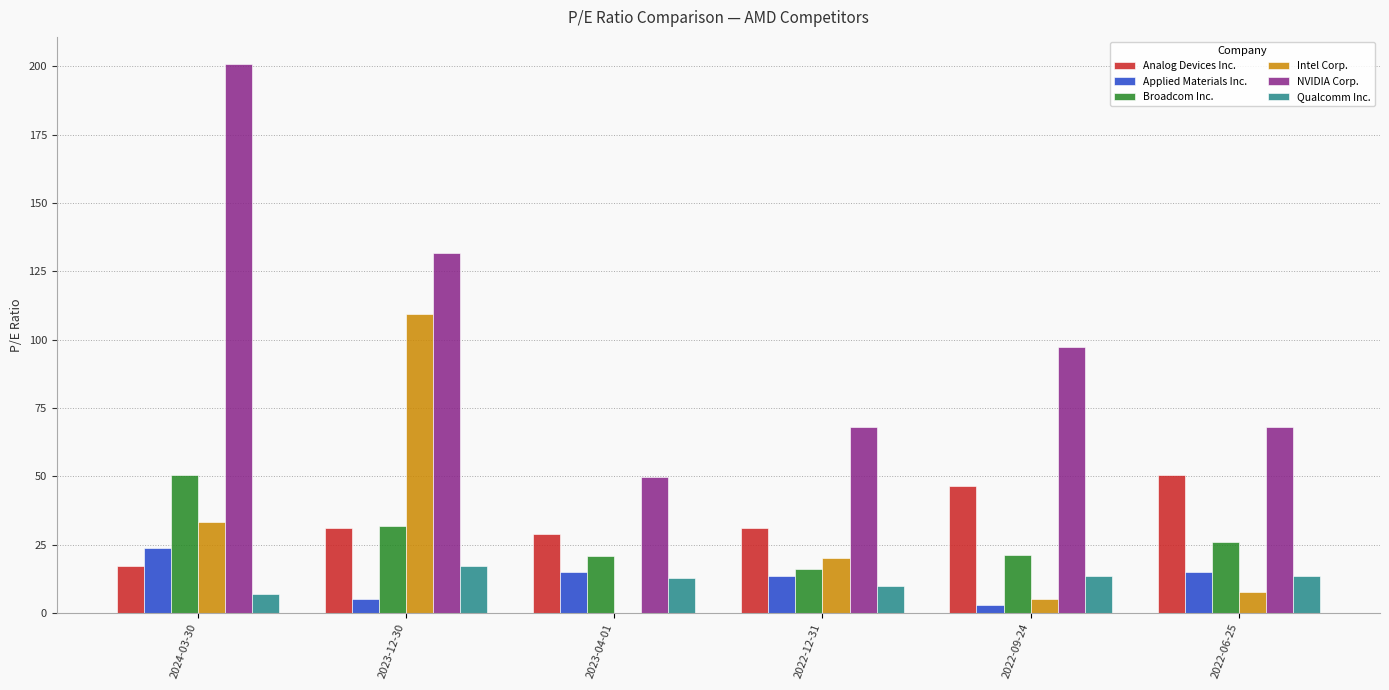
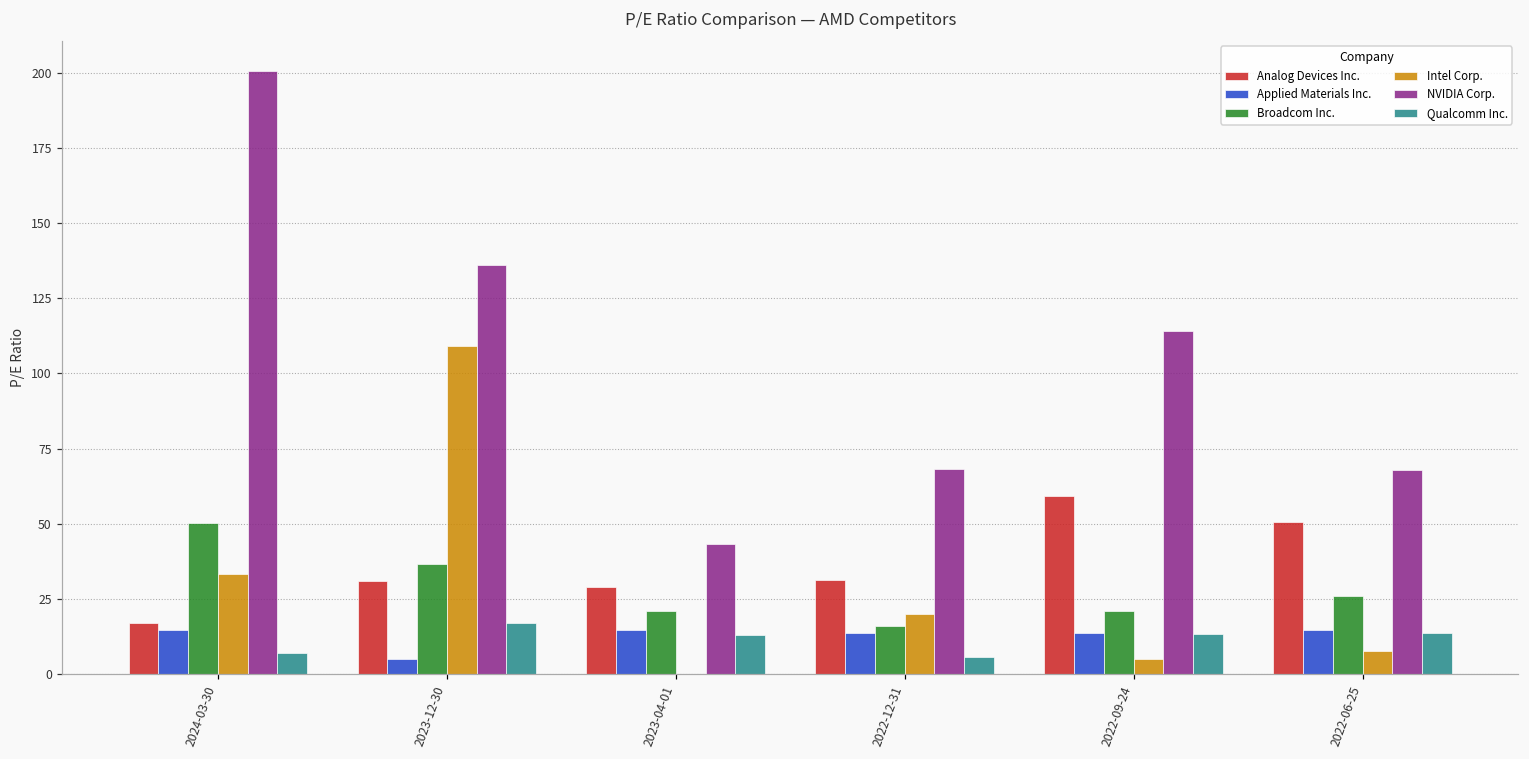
  {
    "Analog Devices Inc.": {
      "2024-03-30": 17,
      "2023-12-30": 31,
      "2023-04-01": 29,
      "2022-12-31": 31,
-     "2022-09-24": 46,
+     "2022-09-24": 59,
      "2022-06-25": 51
    },
    "Applied Materials Inc.": {
-     "2024-03-30": 24,
+     "2024-03-30": 15,
      "2023-12-30": 5,
      "2023-04-01": 15,
      "2022-12-31": 14,
-     "2022-09-24": 3,
+     "2022-09-24": 14,
      "2022-06-25": 15
    },
    "Broadcom Inc.": {
      "2024-03-30": 50,
-     "2023-12-30": 32,
+     "2023-12-30": 37,
      "2023-04-01": 21,
      "2022-12-31": 16,
      "2022-09-24": 21,
      "2022-06-25": 26
    },
    "Intel Corp.": {
      "2024-03-30": 33,
      "2023-12-30": 109,
      "2023-04-01": 0,
      "2022-12-31": 20,
      "2022-09-24": 5,
      "2022-06-25": 8
    },
    "NVIDIA Corp.": {
      "2024-03-30": 201,
-     "2023-12-30": 132,
-     "2023-04-01": 50,
+     "2023-12-30": 136,
+     "2023-04-01": 43,
      "2022-12-31": 68,
-     "2022-09-24": 97,
+     "2022-09-24": 114,
      "2022-06-25": 68
    },
    "Qualcomm Inc.": {
      "2024-03-30": 7,
      "2023-12-30": 17,
      "2023-04-01": 13,
-     "2022-12-31": 10,
+     "2022-12-31": 6,
      "2022-09-24": 13,
      "2022-06-25": 14
    }
  }
